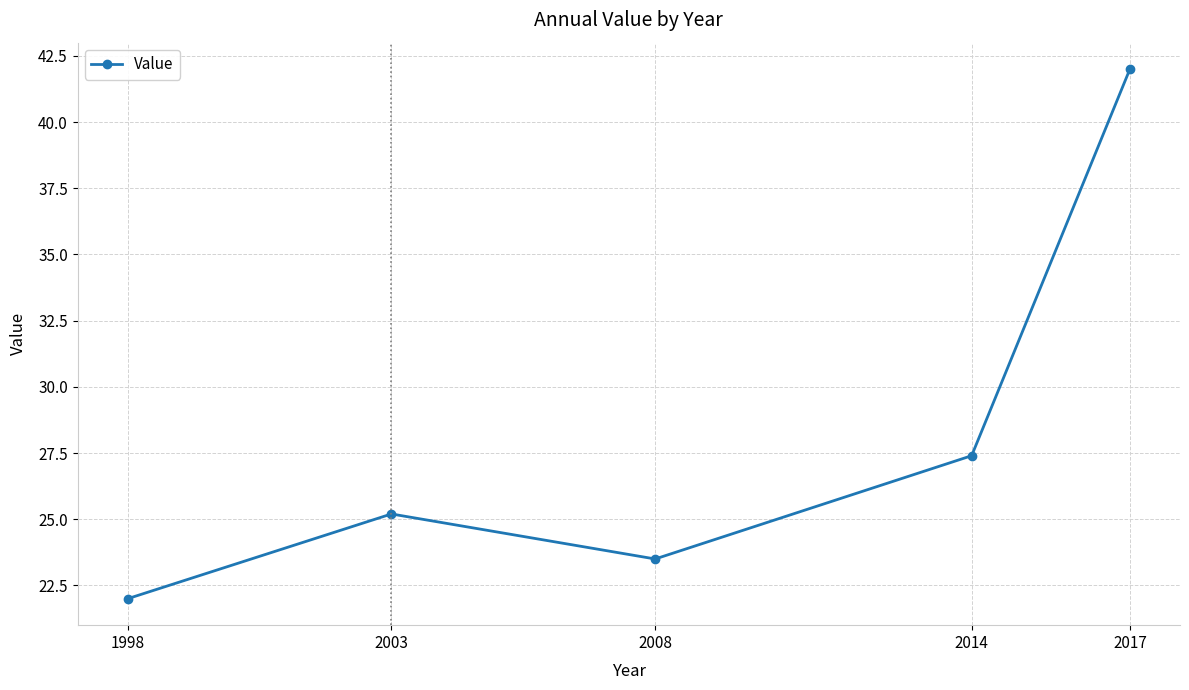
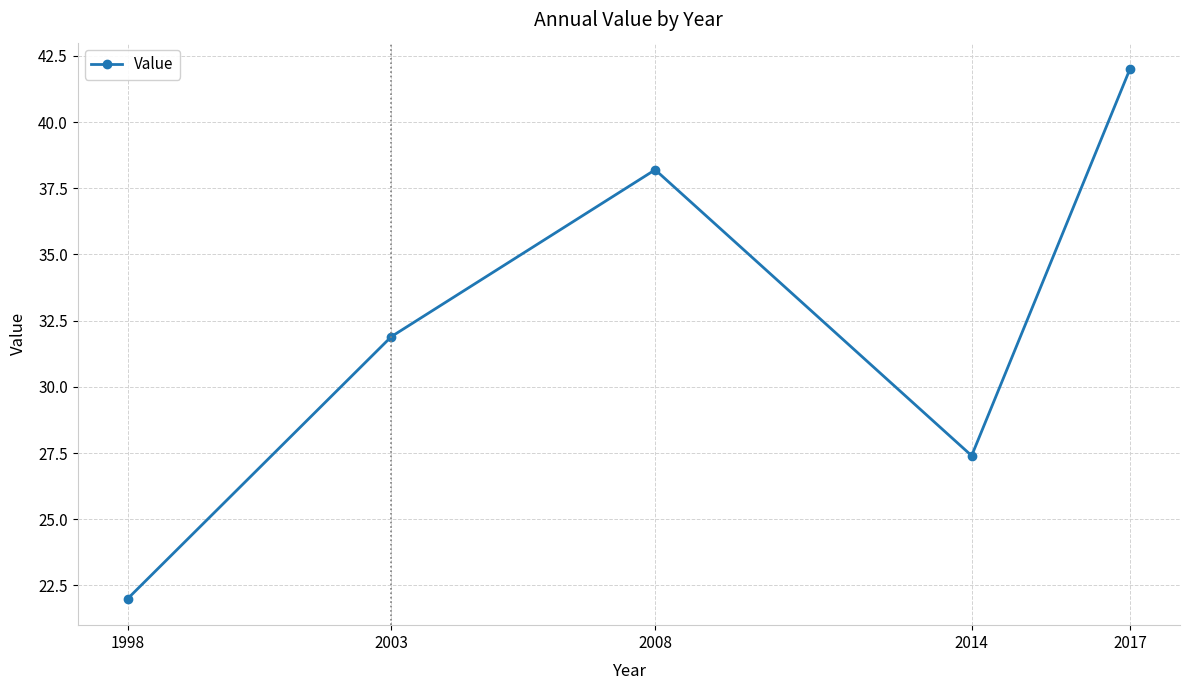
  {
    "1998": 22.0,
-   "2003": 25.2,
-   "2008": 23.5,
+   "2003": 31.9,
+   "2008": 38.2,
    "2014": 27.4,
    "2017": 42.0
  }
